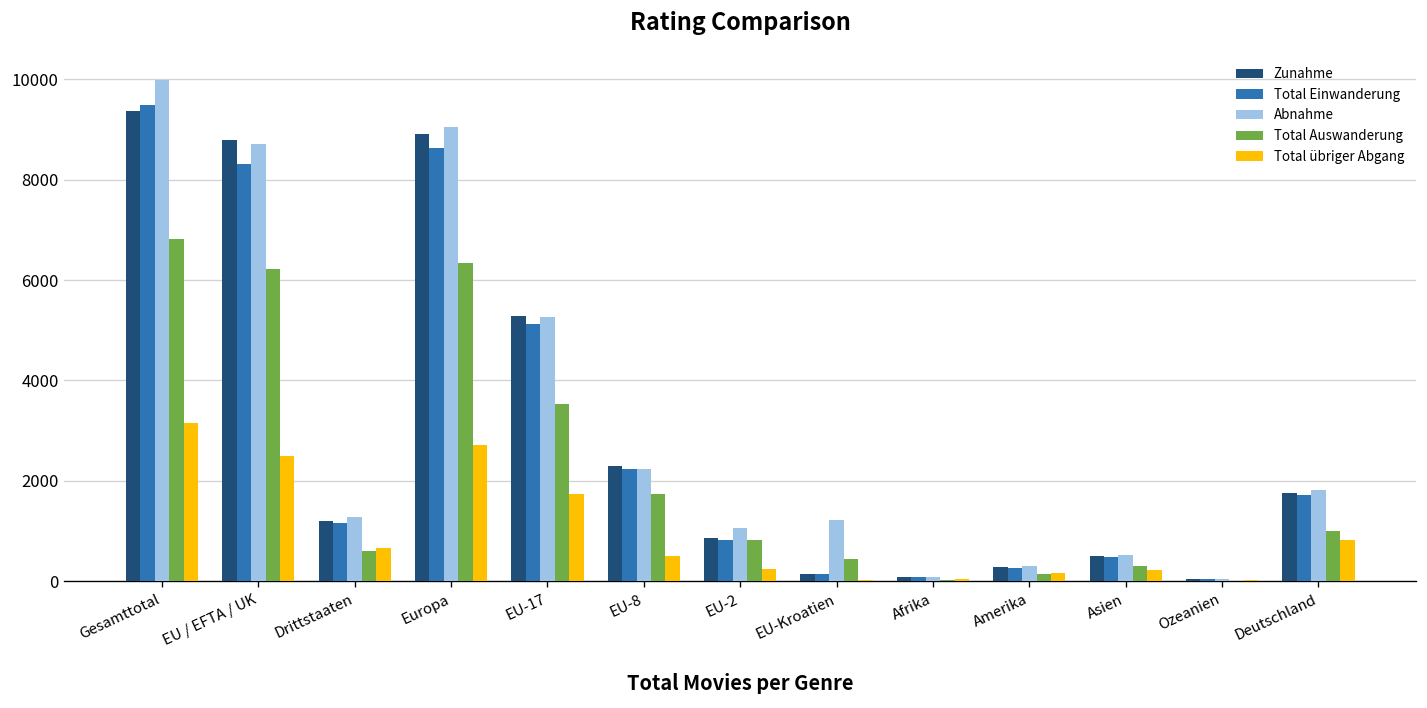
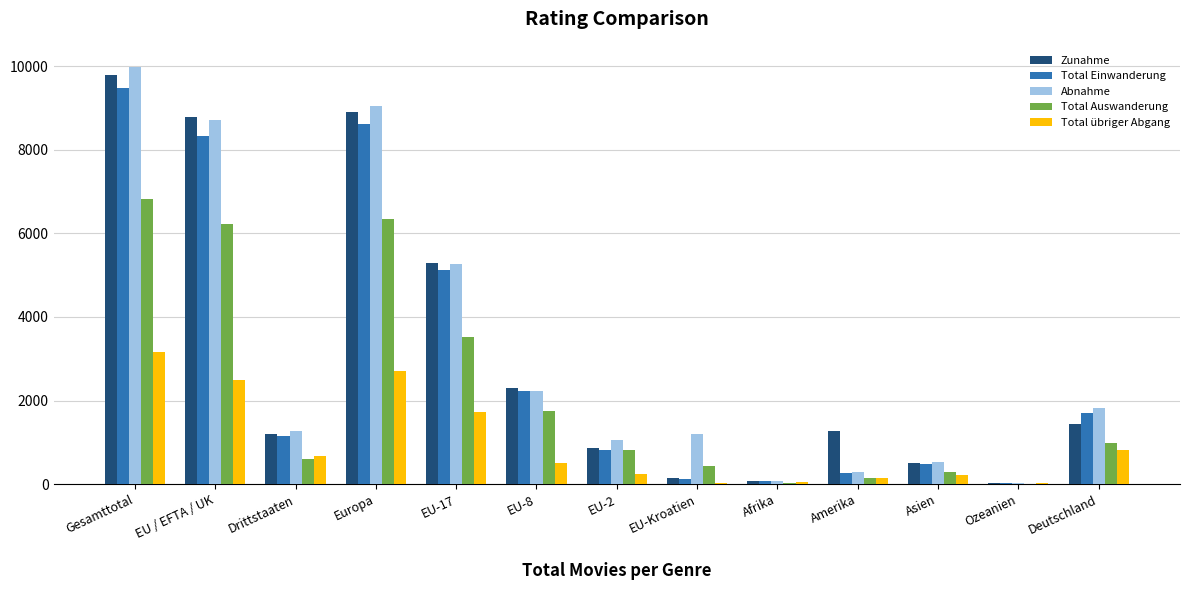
  {
    "Zunahme": {
-     "Gesamttotal": 9400,
+     "Gesamttotal": 9800,
      "EU / EFTA / UK": 8800,
      "Drittstaaten": 1200,
      "Europa": 8900,
      "EU-17": 5300,
      "EU-8": 2300,
      "EU-2": 900,
      "EU-Kroatien": 100,
      "Afrika": 100,
-     "Amerika": 300,
+     "Amerika": 1300,
      "Asien": 500,
-     "Deutschland": 1800
+     "Deutschland": 1400
    },
    "Total Einwanderung": {
      "Gesamttotal": 9500,
      "EU / EFTA / UK": 8300,
      "Drittstaaten": 1200,
      "Europa": 8600,
      "EU-17": 5100,
      "EU-8": 2200,
      "EU-2": 800,
      "EU-Kroatien": 100,
      "Afrika": 100,
      "Amerika": 300,
      "Asien": 500,
      "Deutschland": 1700
    },
    "Abnahme": {
      "Gesamttotal": 10000,
      "EU / EFTA / UK": 8700,
      "Drittstaaten": 1300,
      "Europa": 9100,
      "EU-17": 5300,
      "EU-8": 2200,
      "EU-2": 1100,
      "EU-Kroatien": 1200,
      "Afrika": 100,
      "Amerika": 300,
      "Asien": 500,
      "Deutschland": 1800
    },
    "Total Auswanderung": {
      "Gesamttotal": 6800,
      "EU / EFTA / UK": 6200,
      "Drittstaaten": 600,
      "Europa": 6300,
      "EU-17": 3500,
      "EU-8": 1700,
      "EU-2": 800,
      "EU-Kroatien": 400,
      "Amerika": 100,
      "Asien": 300,
      "Deutschland": 1000
    },
    "Total übriger Abgang": {
      "Gesamttotal": 3200,
      "EU / EFTA / UK": 2500,
      "Drittstaaten": 700,
      "Europa": 2700,
      "EU-17": 1700,
      "EU-8": 500,
      "EU-2": 200,
      "Amerika": 200,
      "Asien": 200,
      "Deutschland": 800
    }
  }
